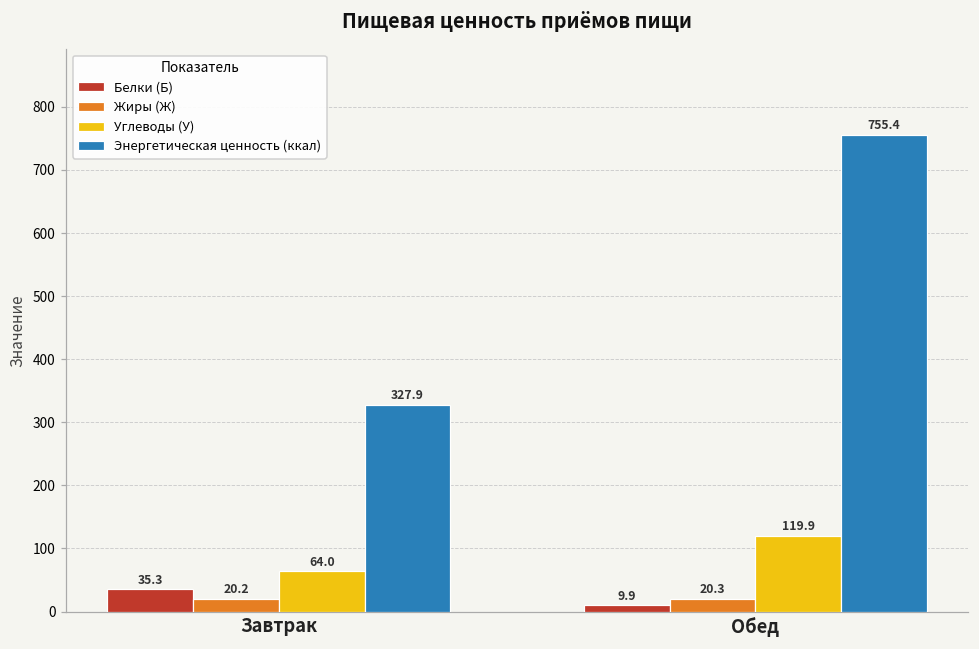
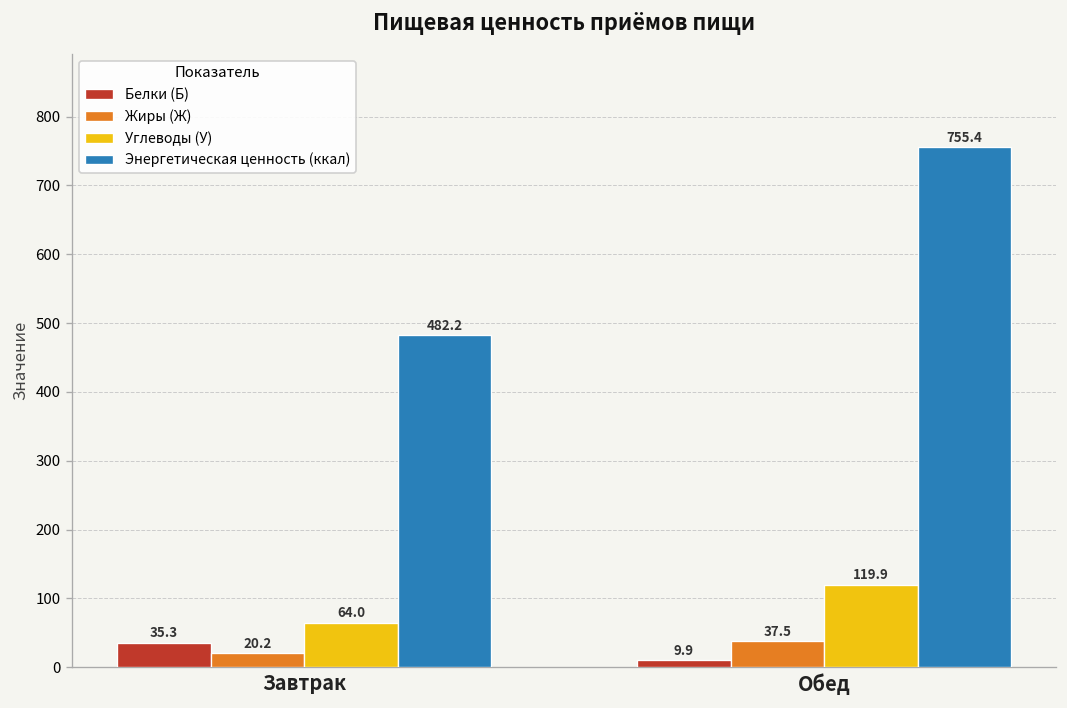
  {
    "Белки (Б)": {
      "Завтрак": 35.3,
      "Обед": 9.9
    },
    "Жиры (Ж)": {
      "Завтрак": 20.2,
-     "Обед": 20.3
+     "Обед": 37.5
    },
    "Углеводы (У)": {
      "Завтрак": 64.0,
      "Обед": 119.9
    },
    "Энергетическая ценность (ккал)": {
-     "Завтрак": 327.9,
+     "Завтрак": 482.2,
      "Обед": 755.4
    }
  }
